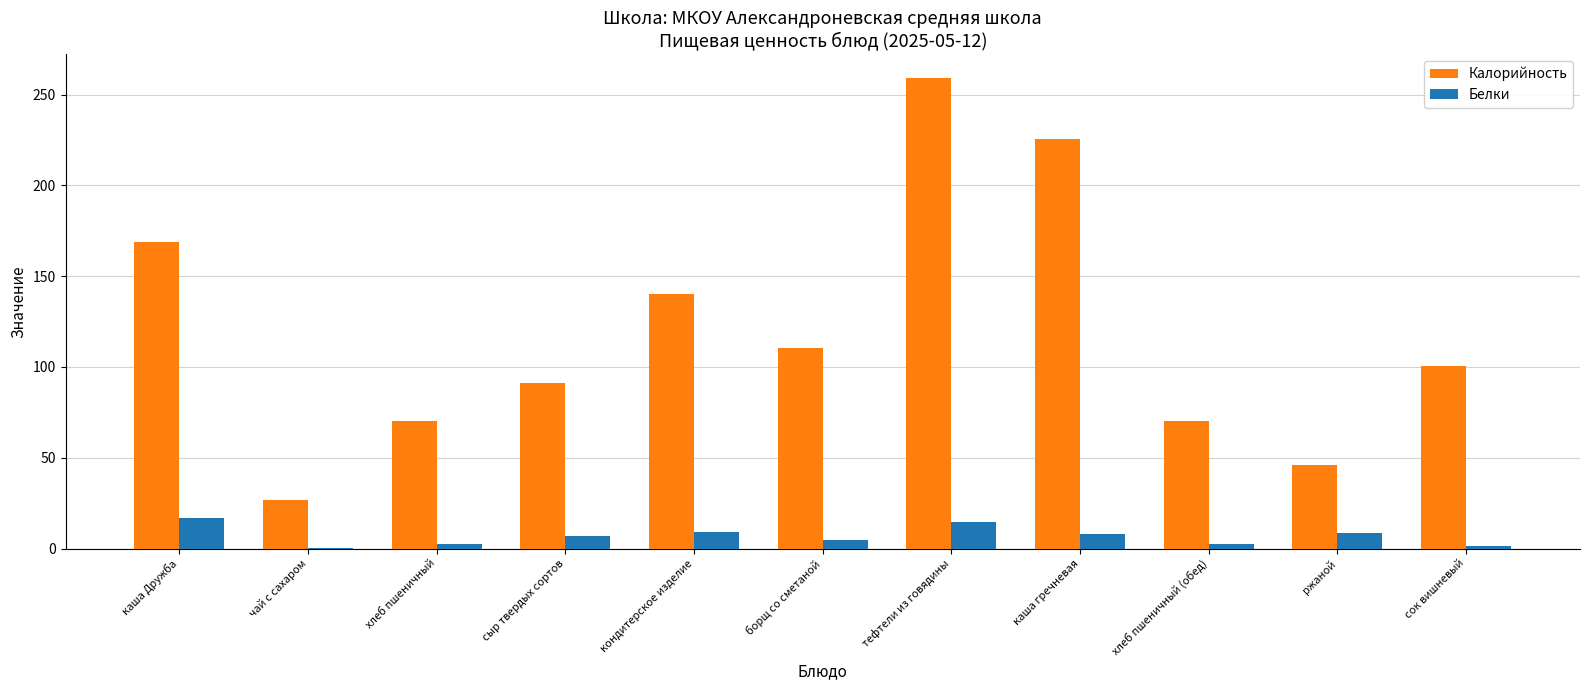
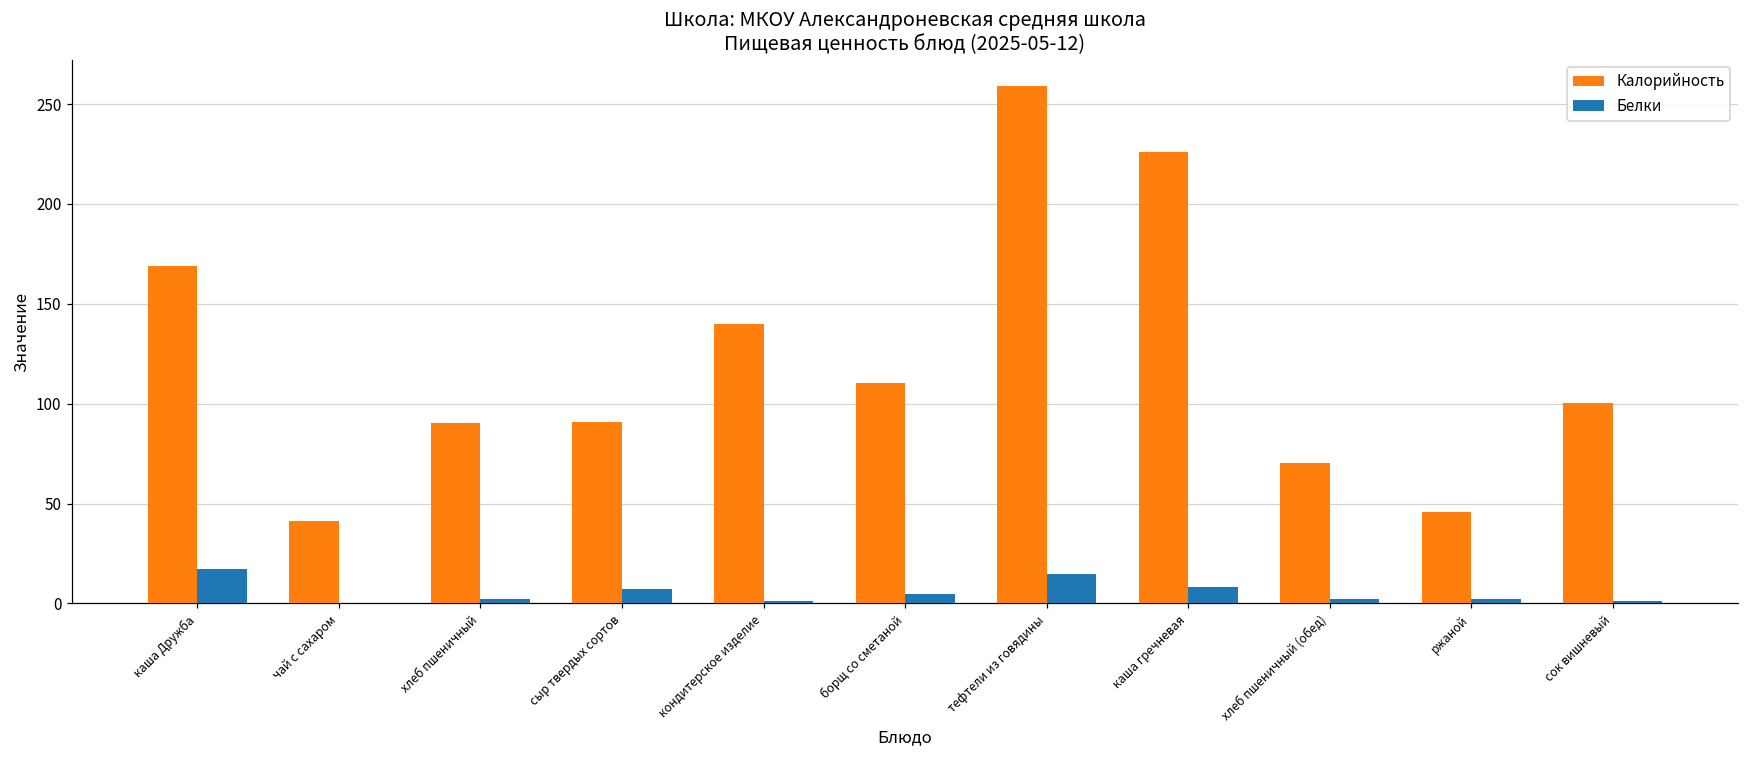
  {
    "Калорийность": {
      "каша Дружба": 169,
-     "чай с сахаром": 27,
-     "хлеб пшеничный": 70,
+     "чай с сахаром": 41,
+     "хлеб пшеничный": 90,
      "сыр твердых сортов": 91,
      "кондитерское изделие": 140,
      "борщ со сметаной": 110,
      "тефтели из говядины": 259,
      "каша гречневая": 226,
      "хлеб пшеничный (обед)": 70,
      "ржаной": 46,
      "сок вишневый": 100
    },
    "Белки": {
      "каша Дружба": 17,
      "хлеб пшеничный": 2,
      "сыр твердых сортов": 7,
-     "кондитерское изделие": 9,
+     "кондитерское изделие": 1,
      "борщ со сметаной": 5,
      "тефтели из говядины": 15,
      "каша гречневая": 8,
      "хлеб пшеничный (обед)": 2,
-     "ржаной": 9,
+     "ржаной": 2,
      "сок вишневый": 1
    }
  }
